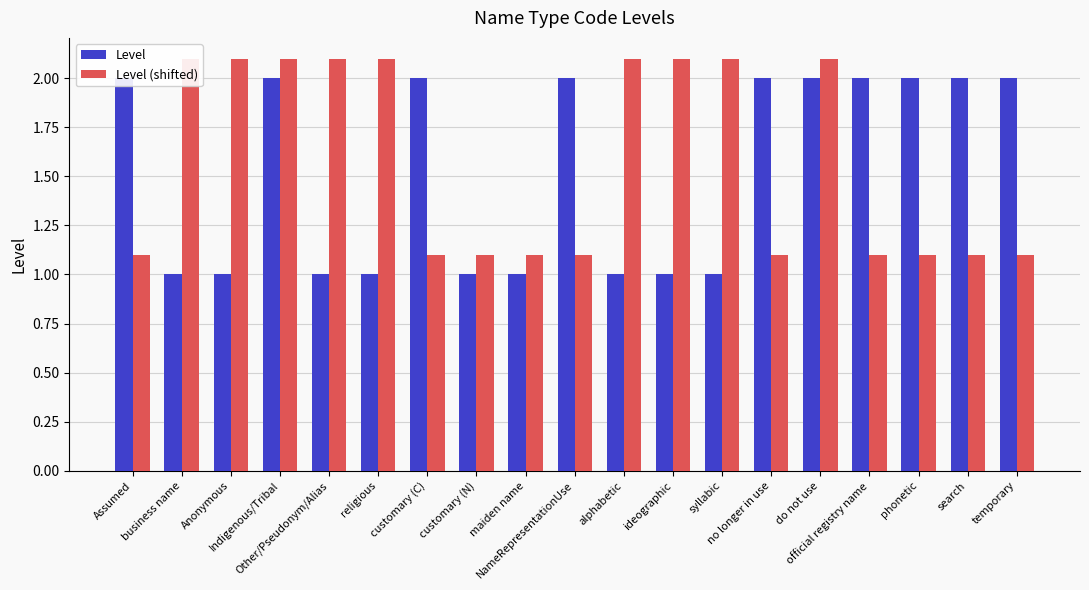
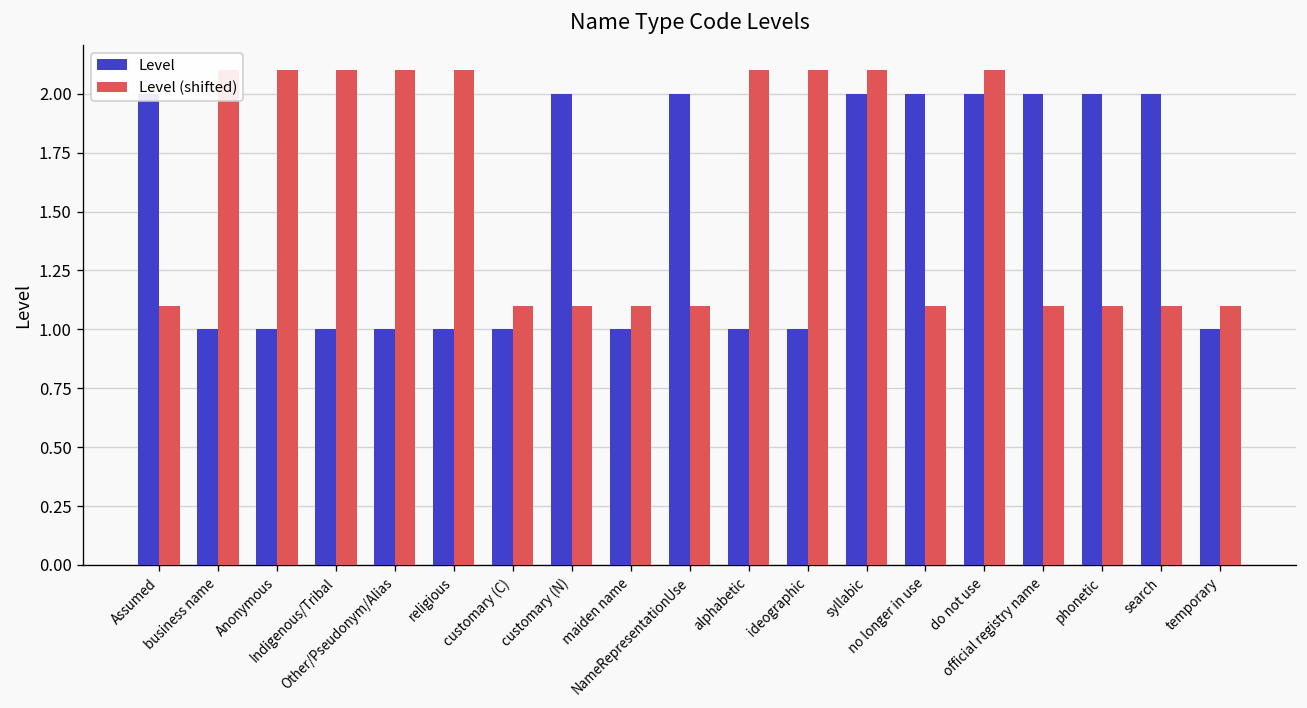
  {
    "Level": {
      "business name": 1,
      "Anonymous": 1,
-     "Indigenous/Tribal": 2,
+     "Indigenous/Tribal": 1,
      "Other/Pseudonym/Alias": 1,
      "religious": 1,
-     "customary (C)": 2,
-     "customary (N)": 1,
+     "customary (C)": 1,
+     "customary (N)": 2,
      "maiden name": 1,
      "NameRepresentationUse": 2,
      "alphabetic": 1,
      "ideographic": 1,
-     "syllabic": 1,
+     "syllabic": 2,
      "no longer in use": 2,
      "do not use": 2,
      "official registry name": 2,
      "phonetic": 2,
      "search": 2,
-     "temporary": 2
+     "temporary": 1
    },
    "Level (shifted)": {
      "Assumed": 1.10,
      "Anonymous": 2.10,
      "Indigenous/Tribal": 2.10,
      "Other/Pseudonym/Alias": 2.10,
      "religious": 2.10,
      "customary (C)": 1.10,
      "customary (N)": 1.10,
      "maiden name": 1.10,
      "NameRepresentationUse": 1.10,
      "alphabetic": 2.10,
      "ideographic": 2.10,
      "syllabic": 2.10,
      "no longer in use": 1.10,
      "do not use": 2.10,
      "official registry name": 1.10,
      "phonetic": 1.10,
      "search": 1.10,
      "temporary": 1.10
    }
  }
